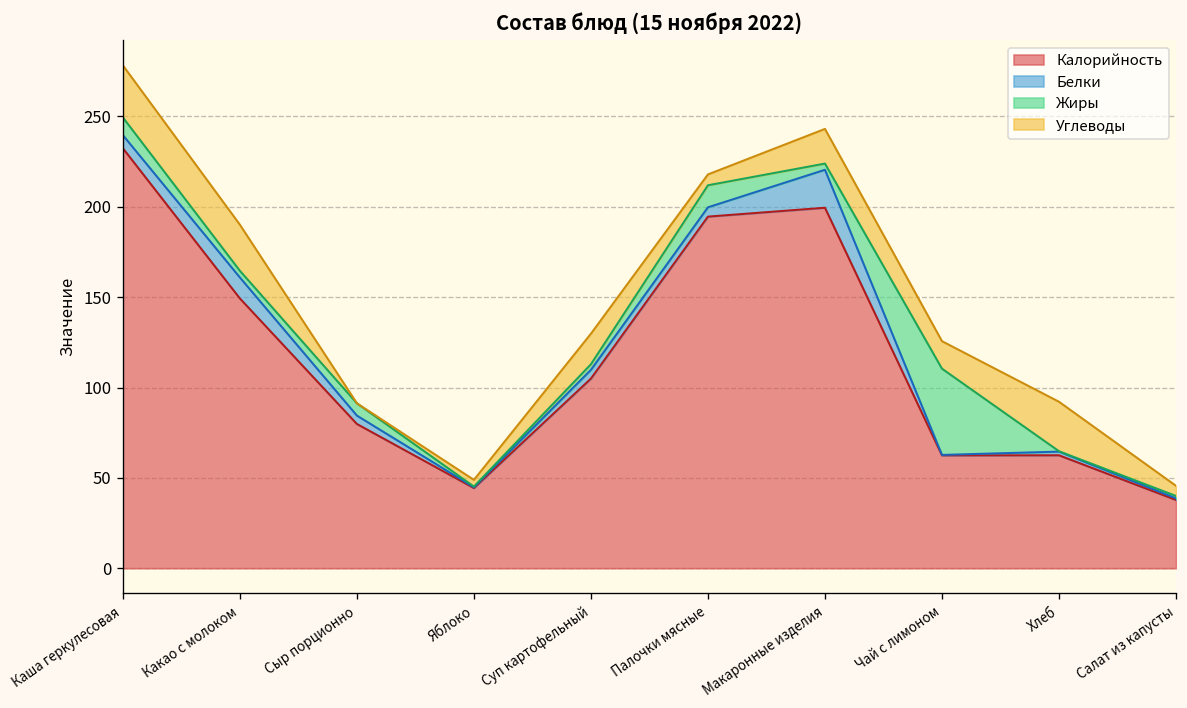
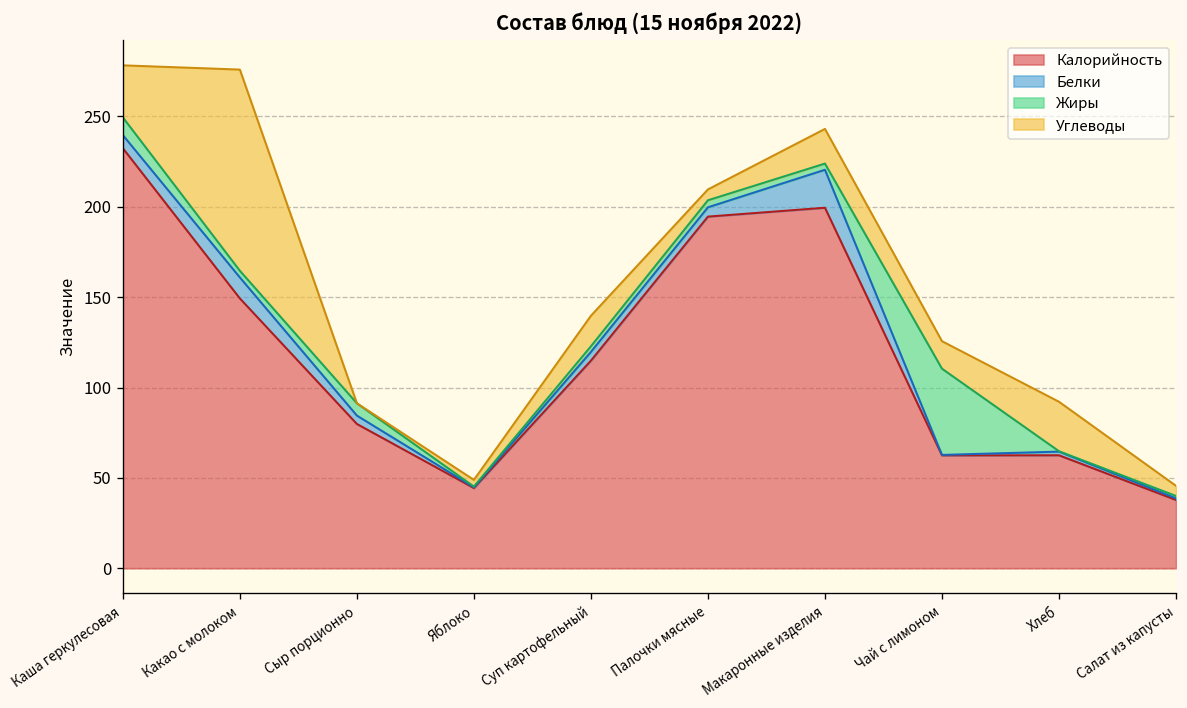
  {
    "Калорийность": {
      "Каша геркулесовая": 232,
      "Какао с молоком": 149,
      "Сыр порционно": 80,
-     "Суп картофельный": 105,
+     "Суп картофельный": 115,
      "Палочки мясные": 195,
      "Макаронные изделия": 199,
      "Хлеб": 63
    },
    "Белки": {
      "Каша геркулесовая": 7,
      "Какао с молоком": 12,
      "Сыр порционно": 5,
      "Суп картофельный": 5,
      "Палочки мясные": 5,
      "Макаронные изделия": 21
    },
    "Жиры": {
      "Каша геркулесовая": 10,
      "Какао с молоком": 4,
      "Суп картофельный": 3,
-     "Палочки мясные": 12,
+     "Палочки мясные": 4,
      "Макаронные изделия": 3,
      "Чай с лимоном": 48
    },
    "Углеводы": {
      "Каша геркулесовая": 29,
-     "Какао с молоком": 26,
+     "Какао с молоком": 111,
      "Яблоко": 4,
      "Суп картофельный": 17,
      "Палочки мясные": 6,
      "Макаронные изделия": 19,
      "Чай с лимоном": 15,
      "Хлеб": 27,
      "Салат из капусты": 6
    }
  }
